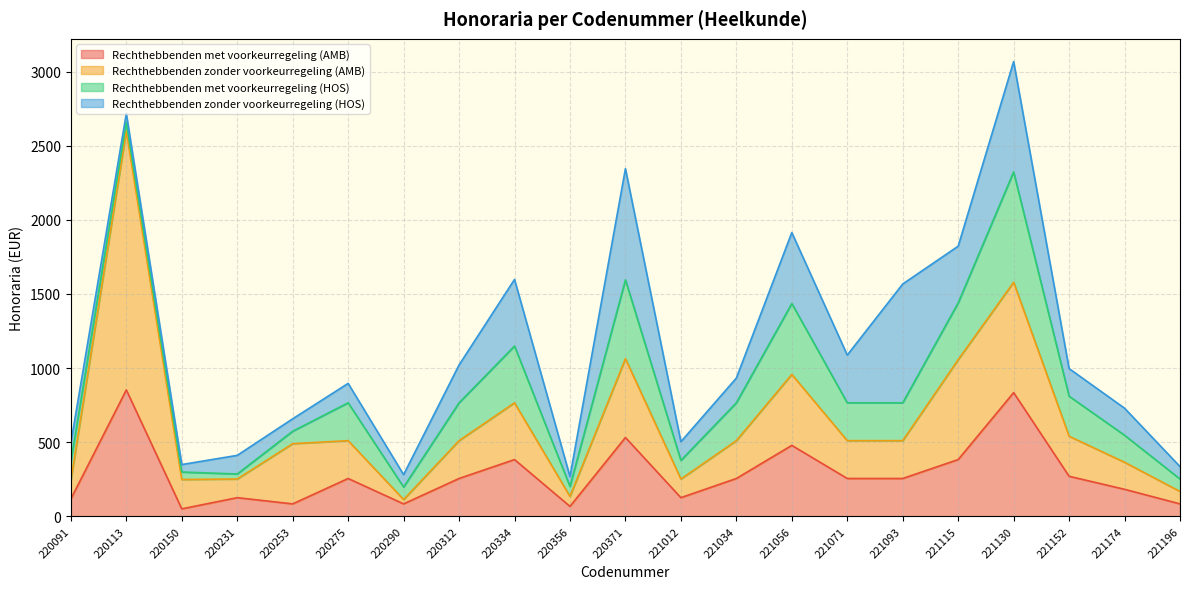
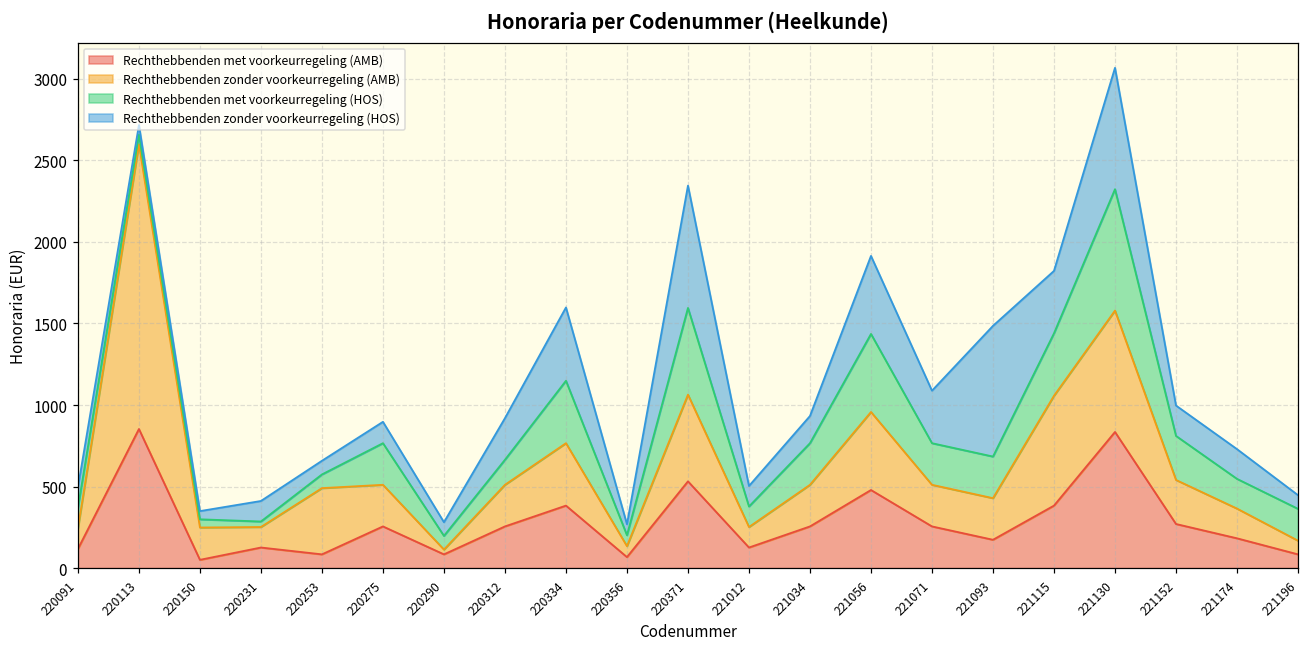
  {
    "Rechthebbenden met voorkeurregeling (AMB)": {
      "220091": 120,
      "220113": 850,
      "220150": 50,
      "220231": 130,
      "220253": 80,
      "220275": 260,
      "220290": 80,
      "220312": 260,
      "220334": 380,
      "220356": 70,
      "220371": 530,
      "221012": 130,
      "221034": 260,
      "221056": 480,
      "221071": 260,
-     "221093": 260,
+     "221093": 170,
      "221115": 380,
      "221130": 830,
      "221152": 270,
      "221174": 180,
      "221196": 80
    },
    "Rechthebbenden zonder voorkeurregeling (AMB)": {
      "220091": 130,
      "220113": 1750,
      "220150": 200,
      "220231": 130,
      "220253": 410,
      "220275": 260,
      "220290": 30,
      "220312": 260,
      "220334": 380,
      "220356": 70,
      "220371": 530,
      "221012": 130,
      "221034": 260,
      "221056": 480,
      "221071": 260,
      "221093": 260,
      "221115": 670,
      "221130": 740,
      "221152": 270,
      "221174": 180,
      "221196": 80
    },
    "Rechthebbenden met voorkeurregeling (HOS)": {
      "220091": 130,
      "220113": 60,
      "220150": 50,
      "220231": 30,
      "220253": 80,
      "220275": 260,
      "220290": 80,
-     "220312": 260,
+     "220312": 150,
      "220334": 380,
      "220356": 70,
      "220371": 530,
      "221012": 130,
      "221034": 260,
      "221056": 480,
      "221071": 260,
      "221093": 260,
      "221115": 380,
      "221130": 740,
      "221152": 270,
      "221174": 180,
-     "221196": 80
+     "221196": 200
    },
    "Rechthebbenden zonder voorkeurregeling (HOS)": {
      "220091": 130,
      "220150": 50,
      "220231": 130,
      "220253": 80,
      "220275": 130,
      "220290": 80,
      "220312": 260,
      "220334": 450,
      "220356": 70,
      "220371": 750,
      "221012": 130,
      "221034": 170,
      "221056": 480,
      "221071": 320,
      "221093": 800,
      "221115": 380,
      "221130": 740,
      "221152": 190,
      "221174": 180,
      "221196": 80
    }
  }
